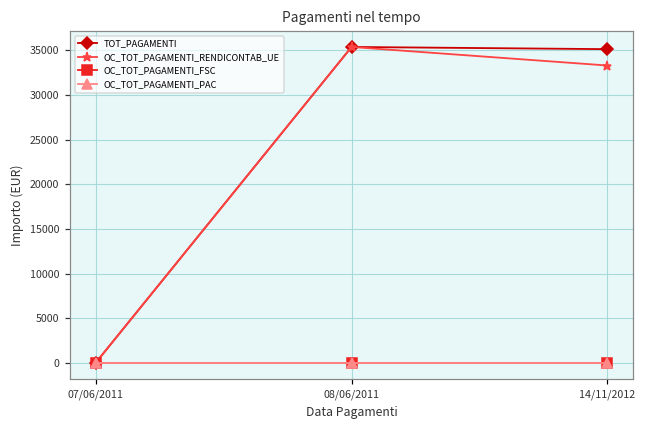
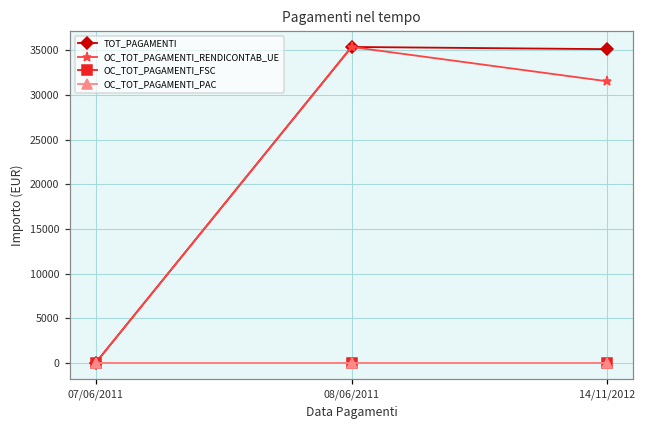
  {
    "TOT_PAGAMENTI": {
      "14/11/2012": 35000
    },
    "OC_TOT_PAGAMENTI_RENDICONTAB_UE": {
-     "14/11/2012": 33000
+     "14/11/2012": 32000
    },
    "OC_TOT_PAGAMENTI_PAC": {
      "08/06/2011": 0,
      "14/11/2012": 0
    }
  }
